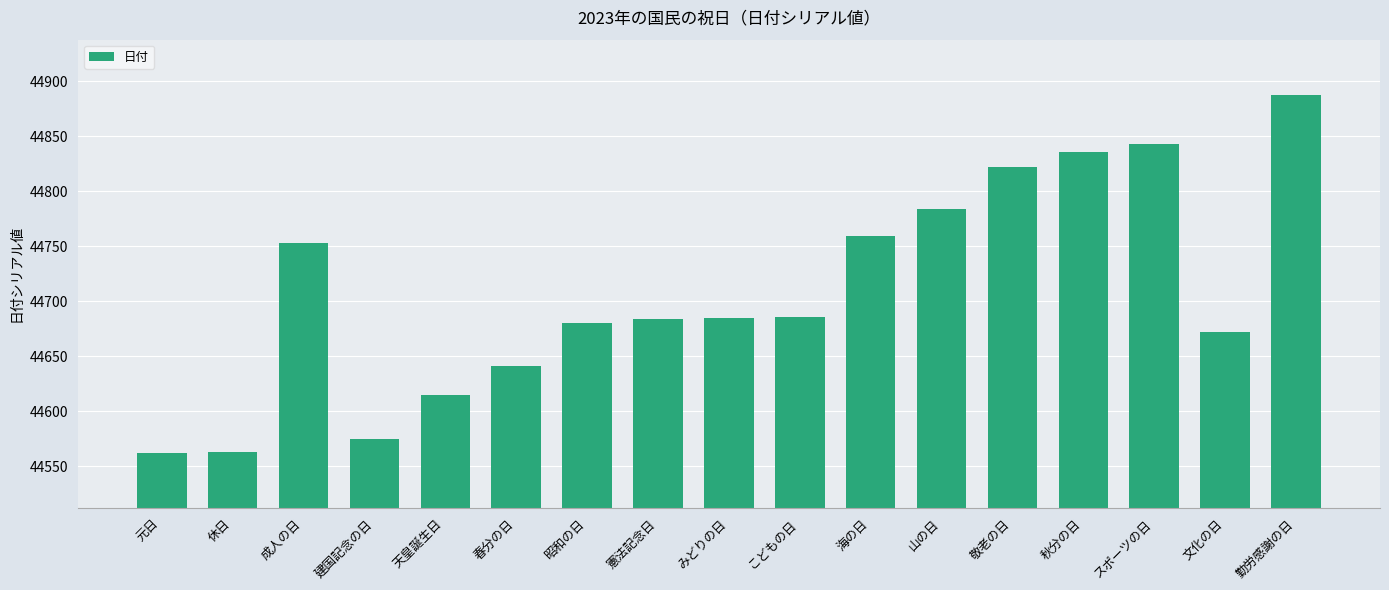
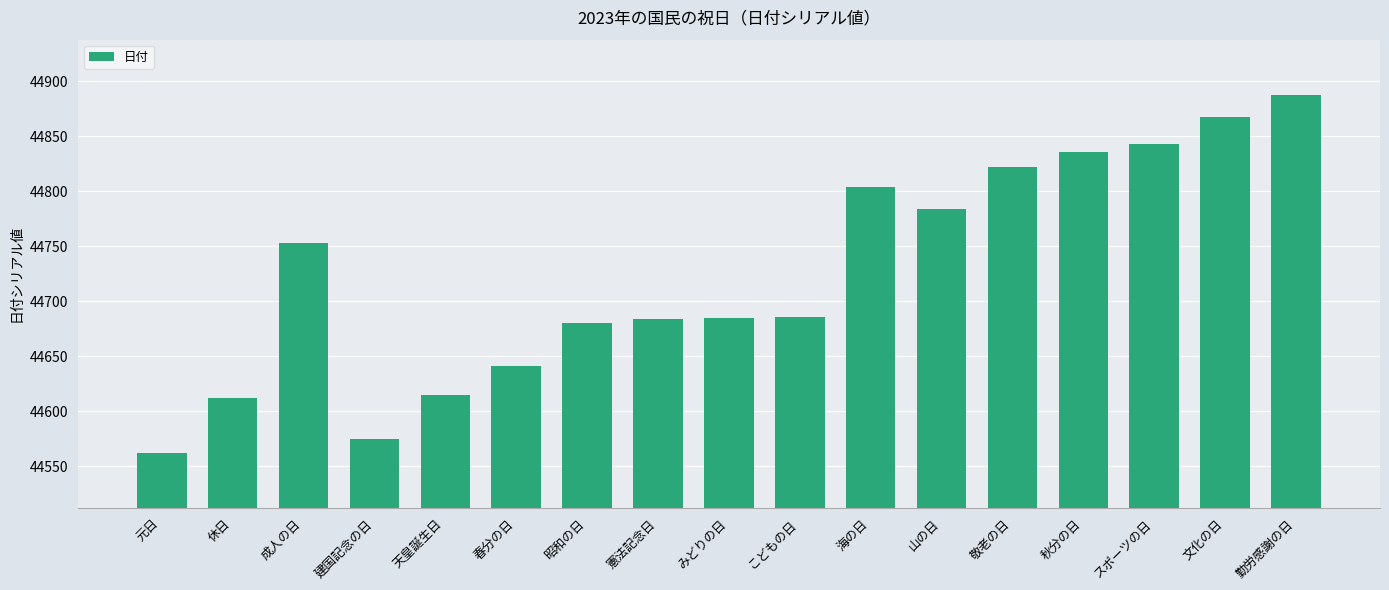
  {
    "元日": 44562,
-   "休日": 44563,
+   "休日": 44612,
    "成人の日": 44753,
    "建国記念の日": 44575,
    "天皇誕生日": 44615,
    "春分の日": 44641,
    "昭和の日": 44680,
    "憲法記念日": 44684,
    "みどりの日": 44685,
    "こどもの日": 44686,
-   "海の日": 44759,
+   "海の日": 44804,
    "山の日": 44784,
    "敬老の日": 44822,
    "秋分の日": 44836,
    "スポーツの日": 44843,
-   "文化の日": 44672,
+   "文化の日": 44868,
    "勤労感謝の日": 44888
  }
